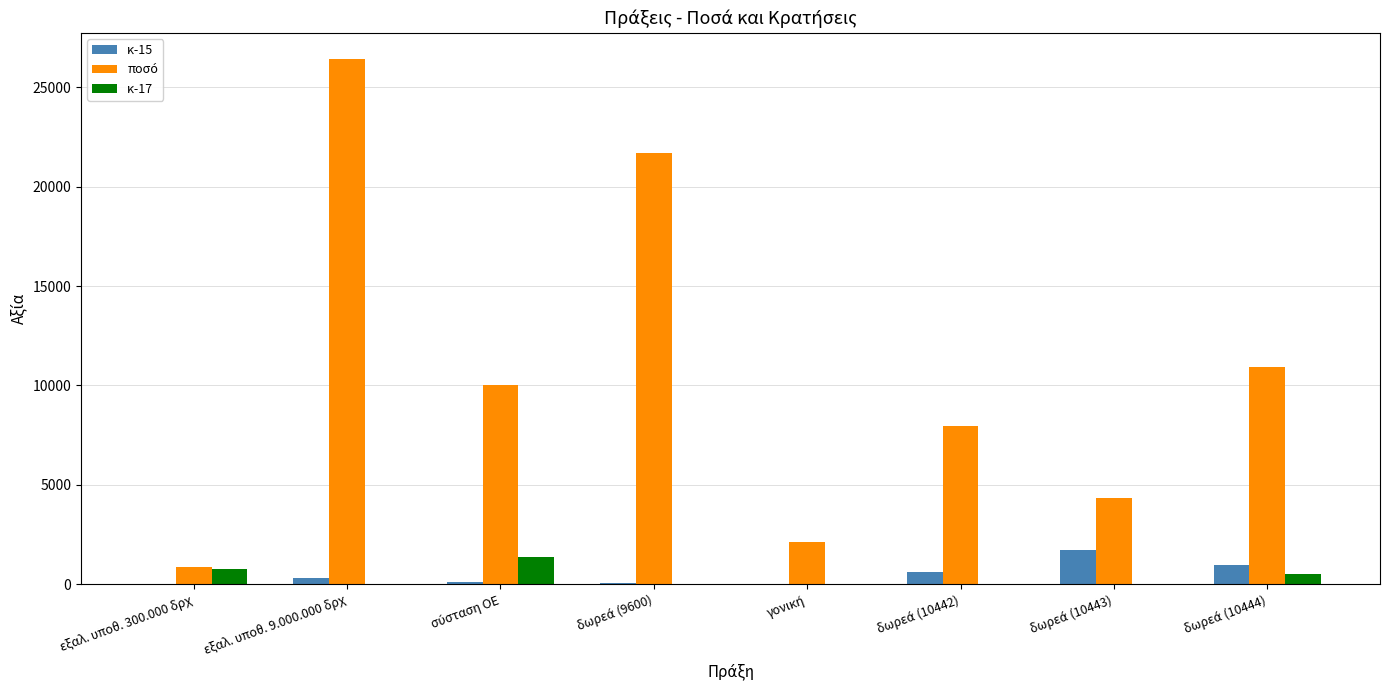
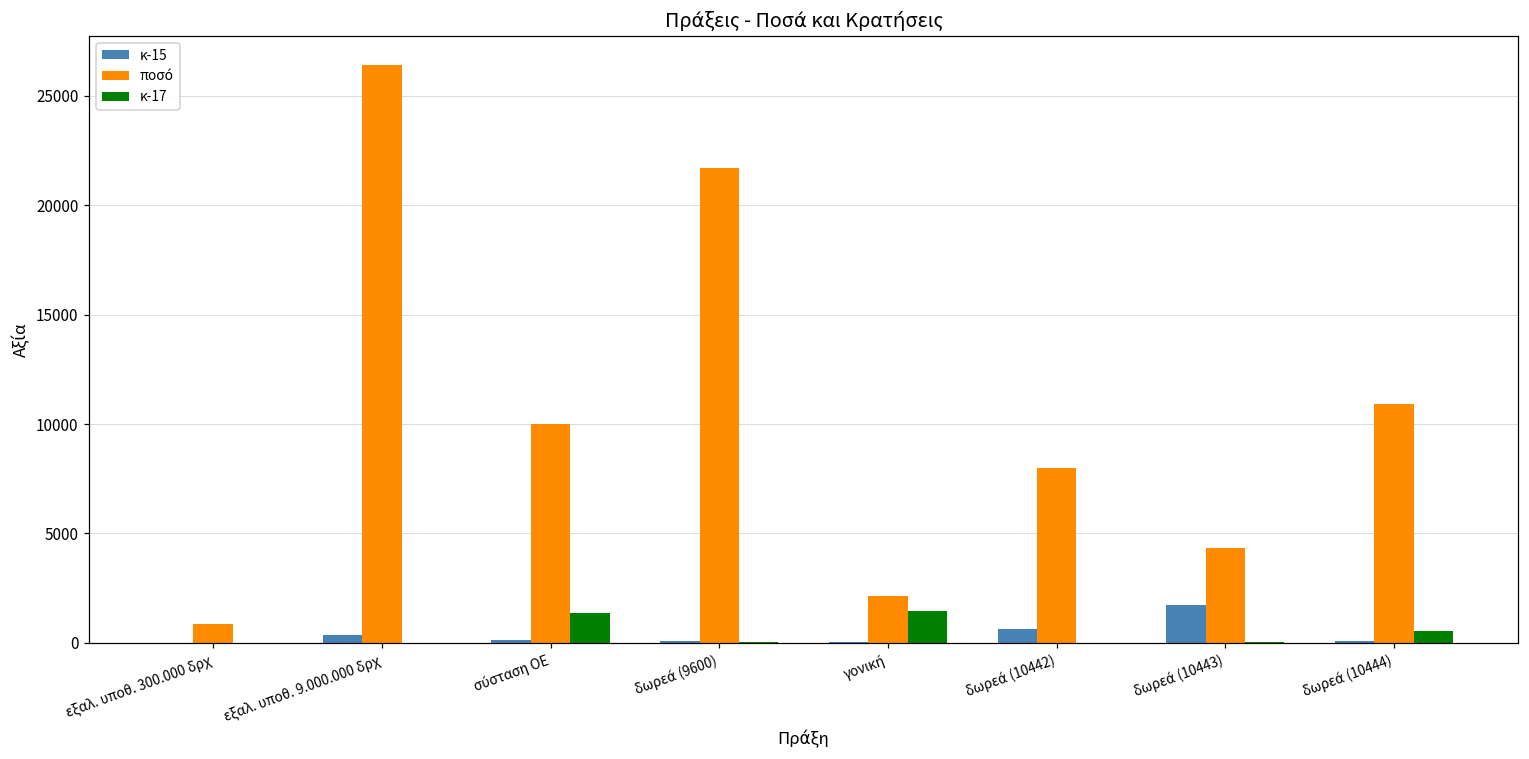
  {
    "κ-15": {
      "εξαλ. υποθ. 9.000.000 δρχ": 300,
      "σύσταση ΟΕ": 100,
      "δωρεά (10442)": 600,
      "δωρεά (10443)": 1700,
-     "δωρεά (10444)": 1000
+     "δωρεά (10444)": 100
    },
    "ποσό": {
      "εξαλ. υποθ. 300.000 δρχ": 900,
      "εξαλ. υποθ. 9.000.000 δρχ": 26400,
      "σύσταση ΟΕ": 10000,
      "δωρεά (9600)": 21700,
      "γονική": 2200,
      "δωρεά (10442)": 8000,
      "δωρεά (10443)": 4300,
      "δωρεά (10444)": 10900
    },
    "κ-17": {
-     "εξαλ. υποθ. 300.000 δρχ": 800,
+     "εξαλ. υποθ. 300.000 δρχ": 0,
      "εξαλ. υποθ. 9.000.000 δρχ": 0,
      "σύσταση ΟΕ": 1400,
-     "γονική": 0,
+     "γονική": 1500,
      "δωρεά (10444)": 500
    }
  }
